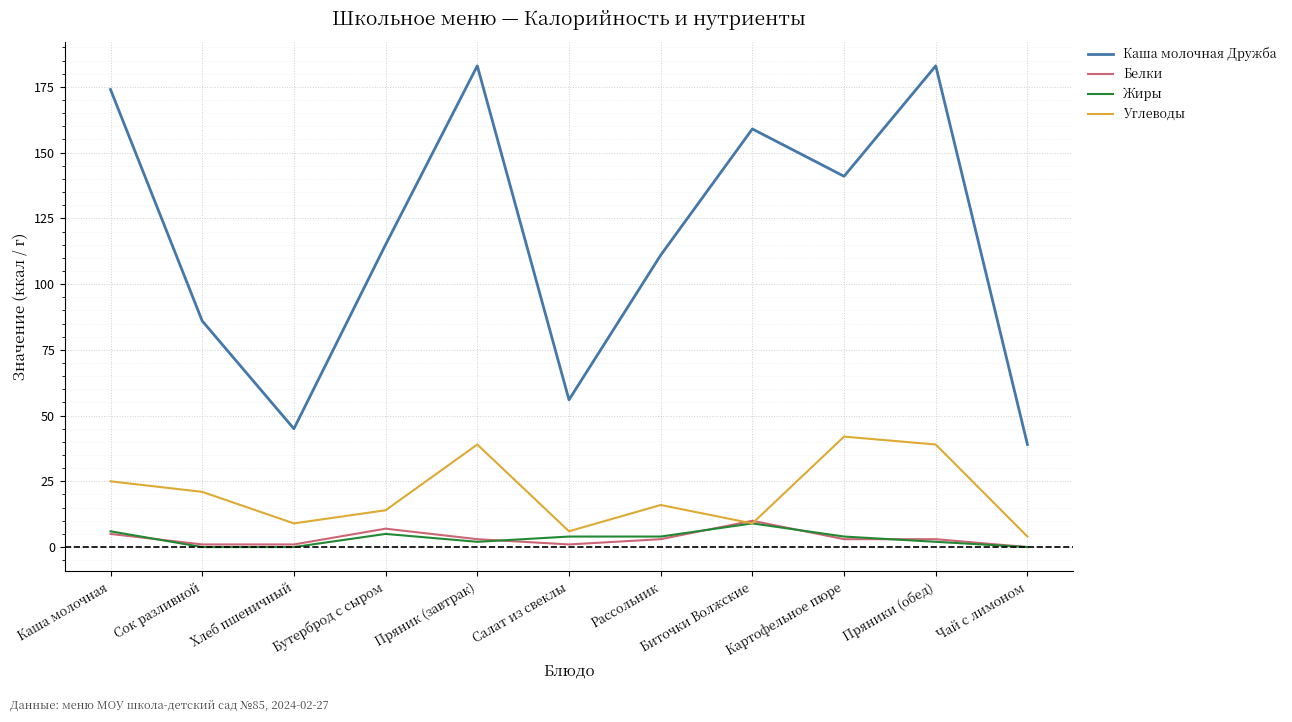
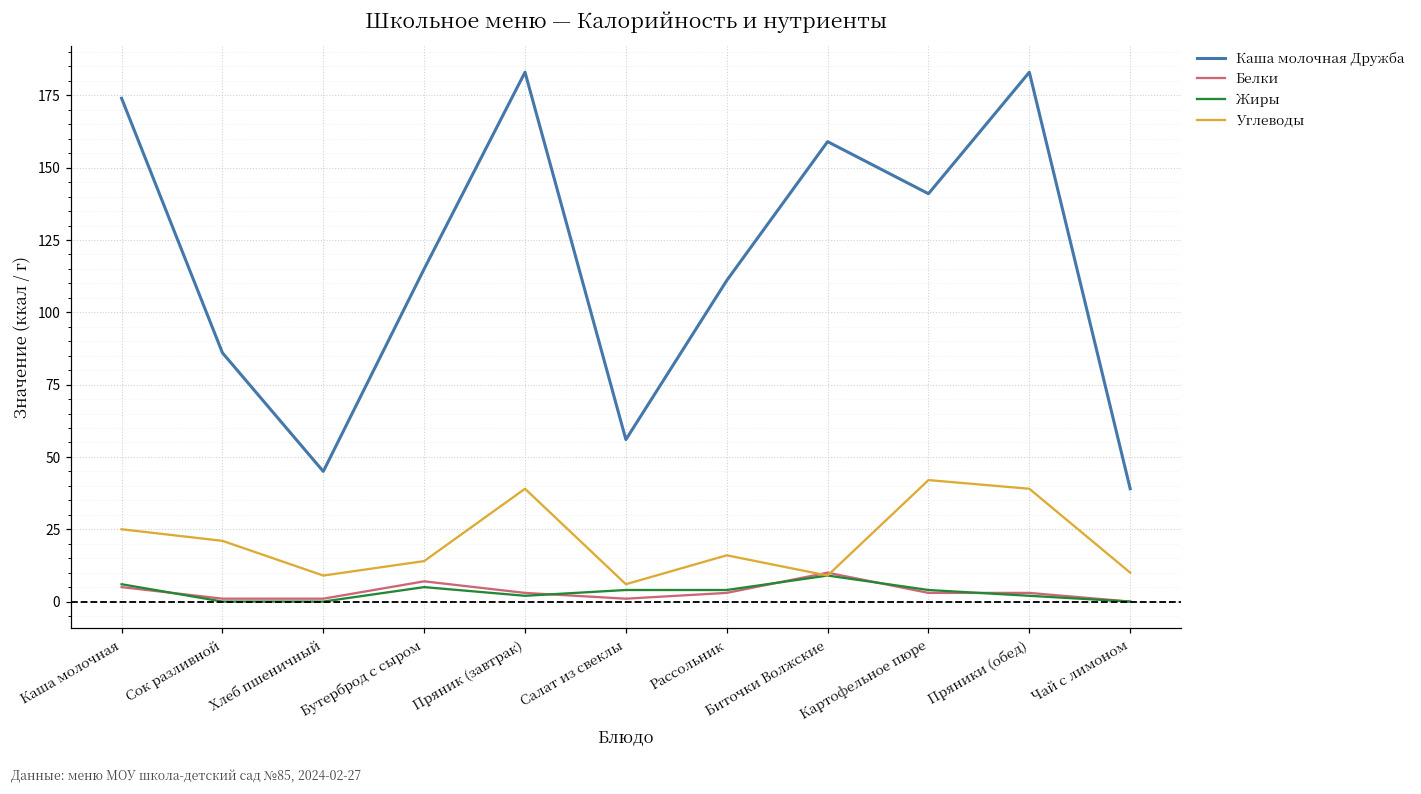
  {
    "Каша молочная Дружба": {
      "Каша молочная": 174,
      "Сок разливной": 86,
      "Хлеб пшеничный": 45,
      "Бутерброд с сыром": 115,
      "Пряник (завтрак)": 183,
      "Салат из свеклы": 56,
      "Рассольник": 111,
      "Биточки Волжские": 159,
      "Картофельное пюре": 141,
      "Пряники (обед)": 183,
      "Чай с лимоном": 39
    },
    "Белки": {
      "Каша молочная": 5,
      "Сок разливной": 1,
      "Хлеб пшеничный": 1,
      "Бутерброд с сыром": 7,
      "Пряник (завтрак)": 3,
      "Салат из свеклы": 1,
      "Рассольник": 3,
      "Биточки Волжские": 10,
      "Картофельное пюре": 3,
      "Пряники (обед)": 3
    },
    "Жиры": {
      "Каша молочная": 6,
      "Сок разливной": 0,
      "Хлеб пшеничный": 0,
      "Бутерброд с сыром": 5,
      "Пряник (завтрак)": 2,
      "Салат из свеклы": 4,
      "Рассольник": 4,
      "Картофельное пюре": 4,
      "Пряники (обед)": 2
    },
    "Углеводы": {
      "Каша молочная": 25,
      "Сок разливной": 21,
      "Хлеб пшеничный": 9,
      "Бутерброд с сыром": 14,
      "Пряник (завтрак)": 39,
      "Салат из свеклы": 6,
      "Рассольник": 16,
      "Картофельное пюре": 42,
      "Пряники (обед)": 39,
-     "Чай с лимоном": 4
+     "Чай с лимоном": 10
    }
  }
